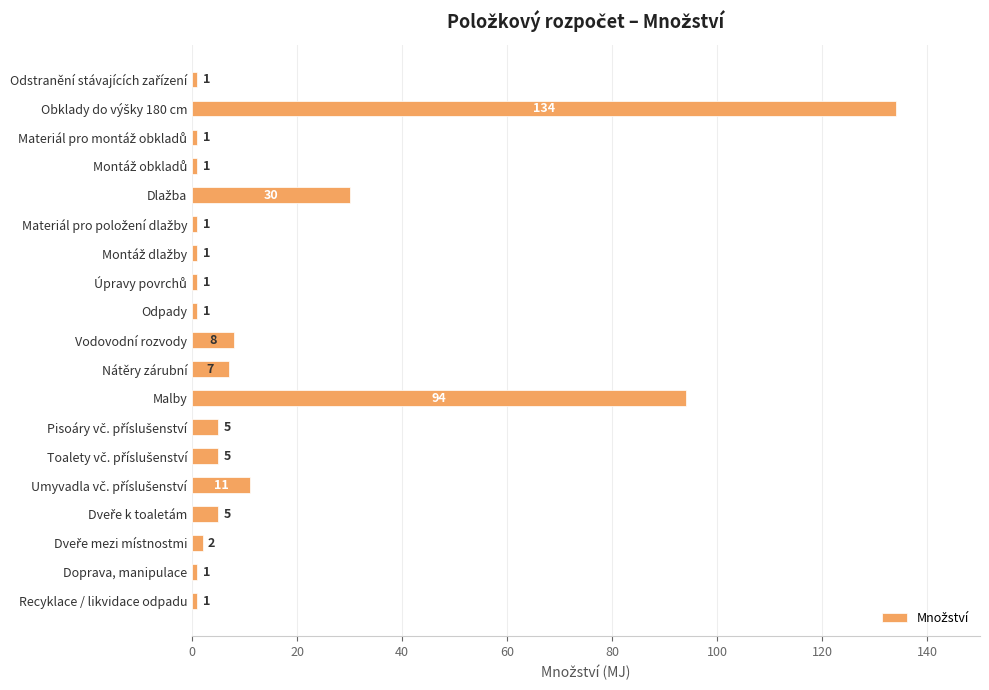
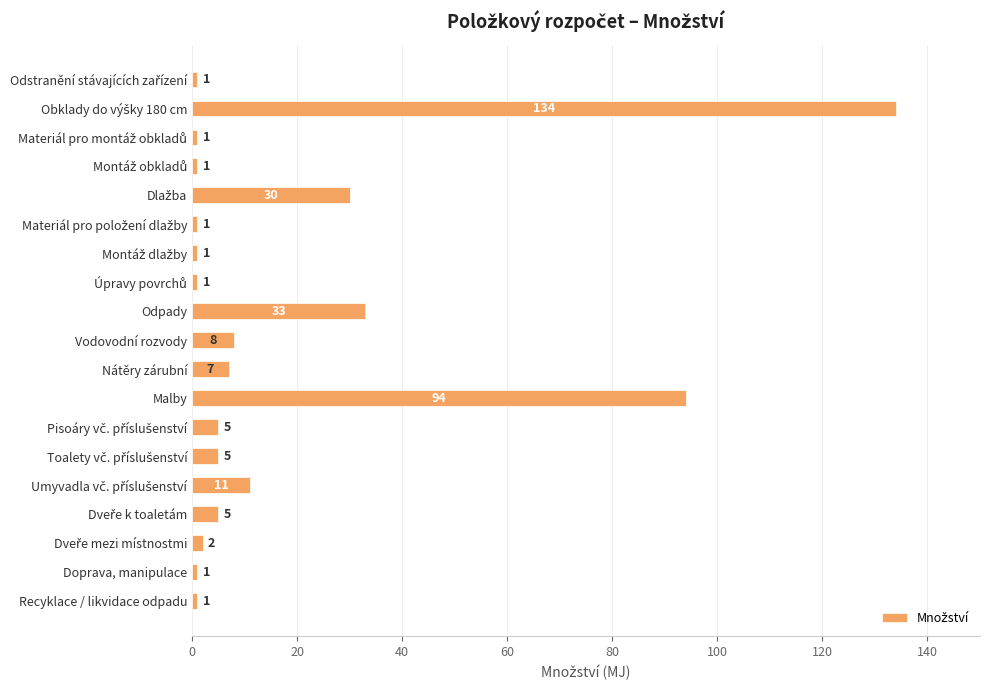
  {
    "Odstranění stávajících zařízení": 1,
    "Obklady do výšky 180 cm": 134,
    "Materiál pro montáž obkladů": 1,
    "Montáž obkladů": 1,
    "Dlažba": 30,
    "Materiál pro položení dlažby": 1,
    "Montáž dlažby": 1,
    "Úpravy povrchů": 1,
-   "Odpady": 1,
+   "Odpady": 33,
    "Vodovodní rozvody": 8,
    "Nátěry zárubní": 7,
    "Malby": 94,
    "Pisoáry vč. příslušenství": 5,
    "Toalety vč. příslušenství": 5,
    "Umyvadla vč. příslušenství": 11,
    "Dveře k toaletám": 5,
    "Dveře mezi místnostmi": 2,
    "Doprava, manipulace": 1,
    "Recyklace / likvidace odpadu": 1
  }
